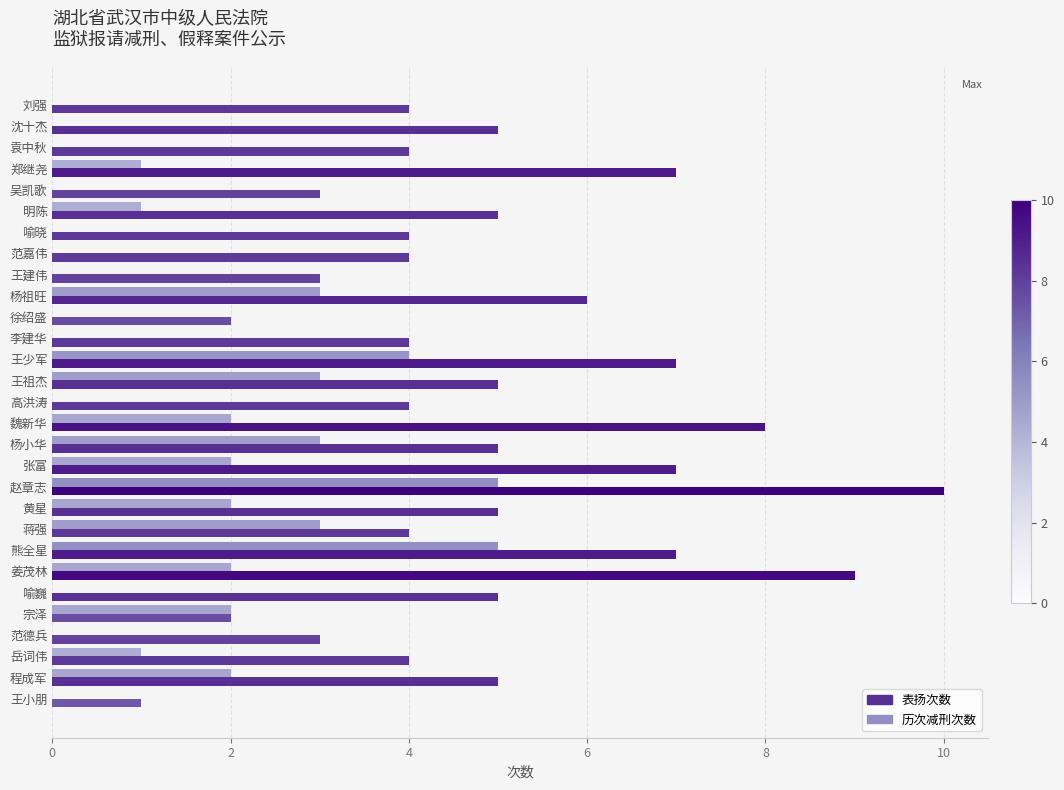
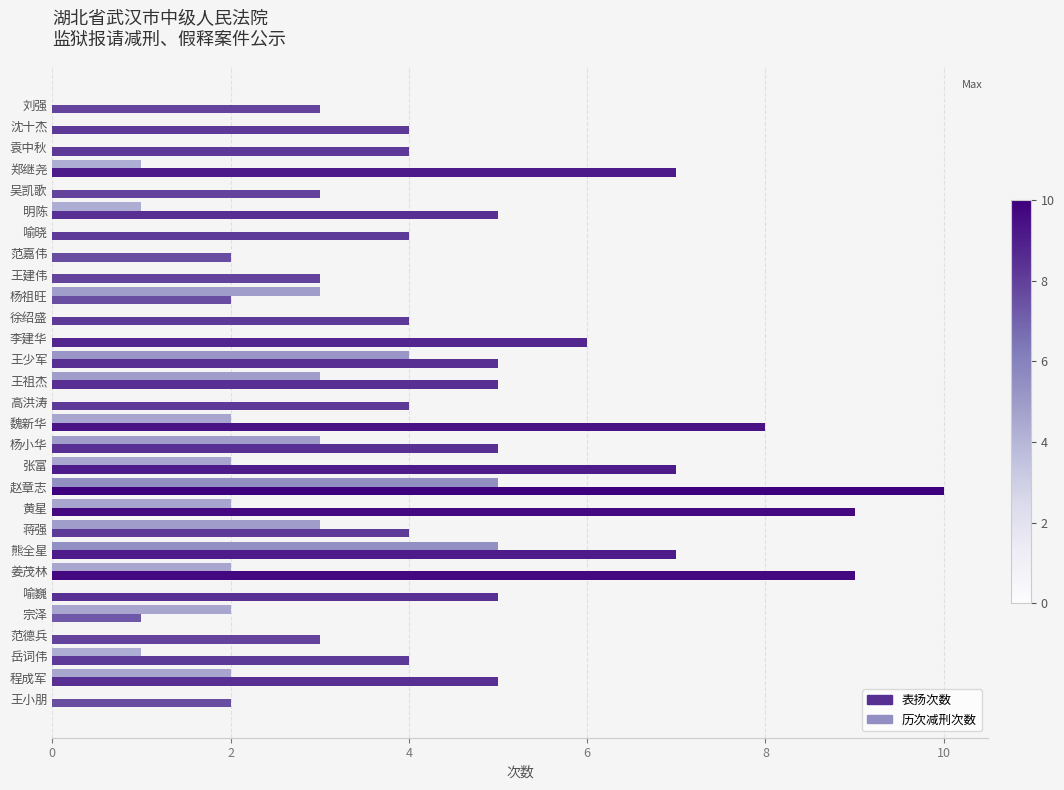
  {
    "表扬次数": {
-     "刘强": 4,
-     "沈十杰": 5,
+     "刘强": 3,
+     "沈十杰": 4,
      "袁中秋": 4,
      "郑继尧": 7,
      "吴凯歌": 3,
      "明陈": 5,
      "喻晓": 4,
-     "范嘉伟": 4,
+     "范嘉伟": 2,
      "王建伟": 3,
-     "杨祖旺": 6,
-     "徐绍盛": 2,
-     "李建华": 4,
-     "王少军": 7,
+     "杨祖旺": 2,
+     "徐绍盛": 4,
+     "李建华": 6,
+     "王少军": 5,
      "王祖杰": 5,
      "高洪涛": 4,
      "魏新华": 8,
      "杨小华": 5,
      "张富": 7,
      "赵章志": 10,
-     "黄星": 5,
+     "黄星": 9,
      "蒋强": 4,
      "熊全星": 7,
      "姜茂林": 9,
      "喻巍": 5,
-     "宗泽": 2,
+     "宗泽": 1,
      "范德兵": 3,
      "岳词伟": 4,
      "程成军": 5,
-     "王小朋": 1
+     "王小朋": 2
    }
  }
